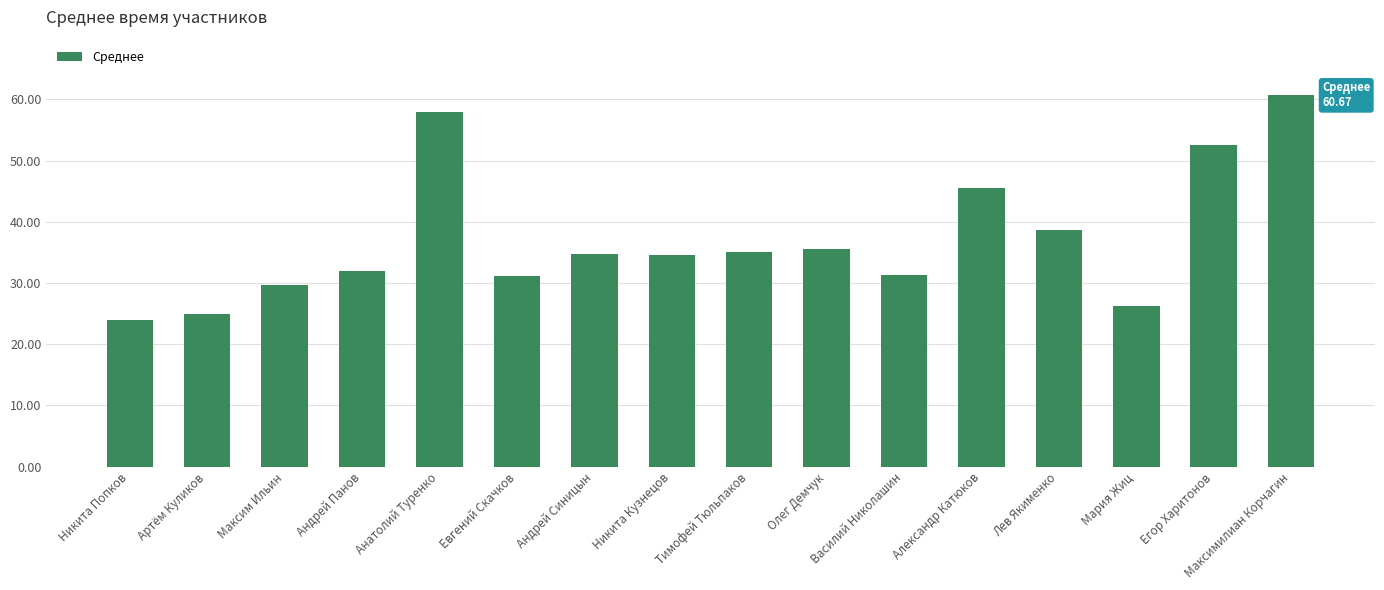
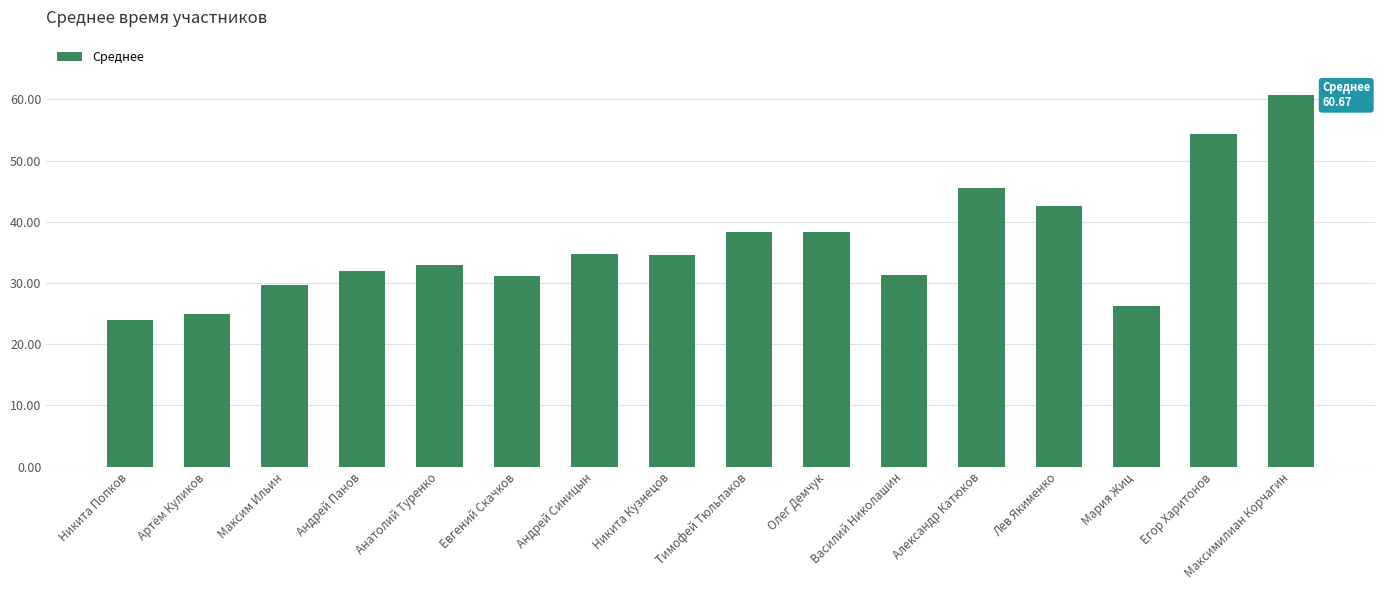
  {
    "Никита Попков": 24,
    "Артём Куликов": 25,
    "Максим Ильин": 30,
    "Андрей Панов": 32,
-   "Анатолий Туренко": 58,
+   "Анатолий Туренко": 33,
    "Евгений Скачков": 31,
    "Андрей Синицын": 35,
    "Никита Кузнецов": 35,
-   "Тимофей Тюльпаков": 35,
-   "Олег Демчук": 36,
+   "Тимофей Тюльпаков": 38,
+   "Олег Демчук": 38,
    "Василий Николашин": 31,
    "Александр Катюков": 46,
-   "Лев Якименко": 39,
+   "Лев Якименко": 43,
    "Мария Жиц": 26,
-   "Егор Харитонов": 53,
+   "Егор Харитонов": 54,
    "Максимилиан Корчагин": 61
  }
